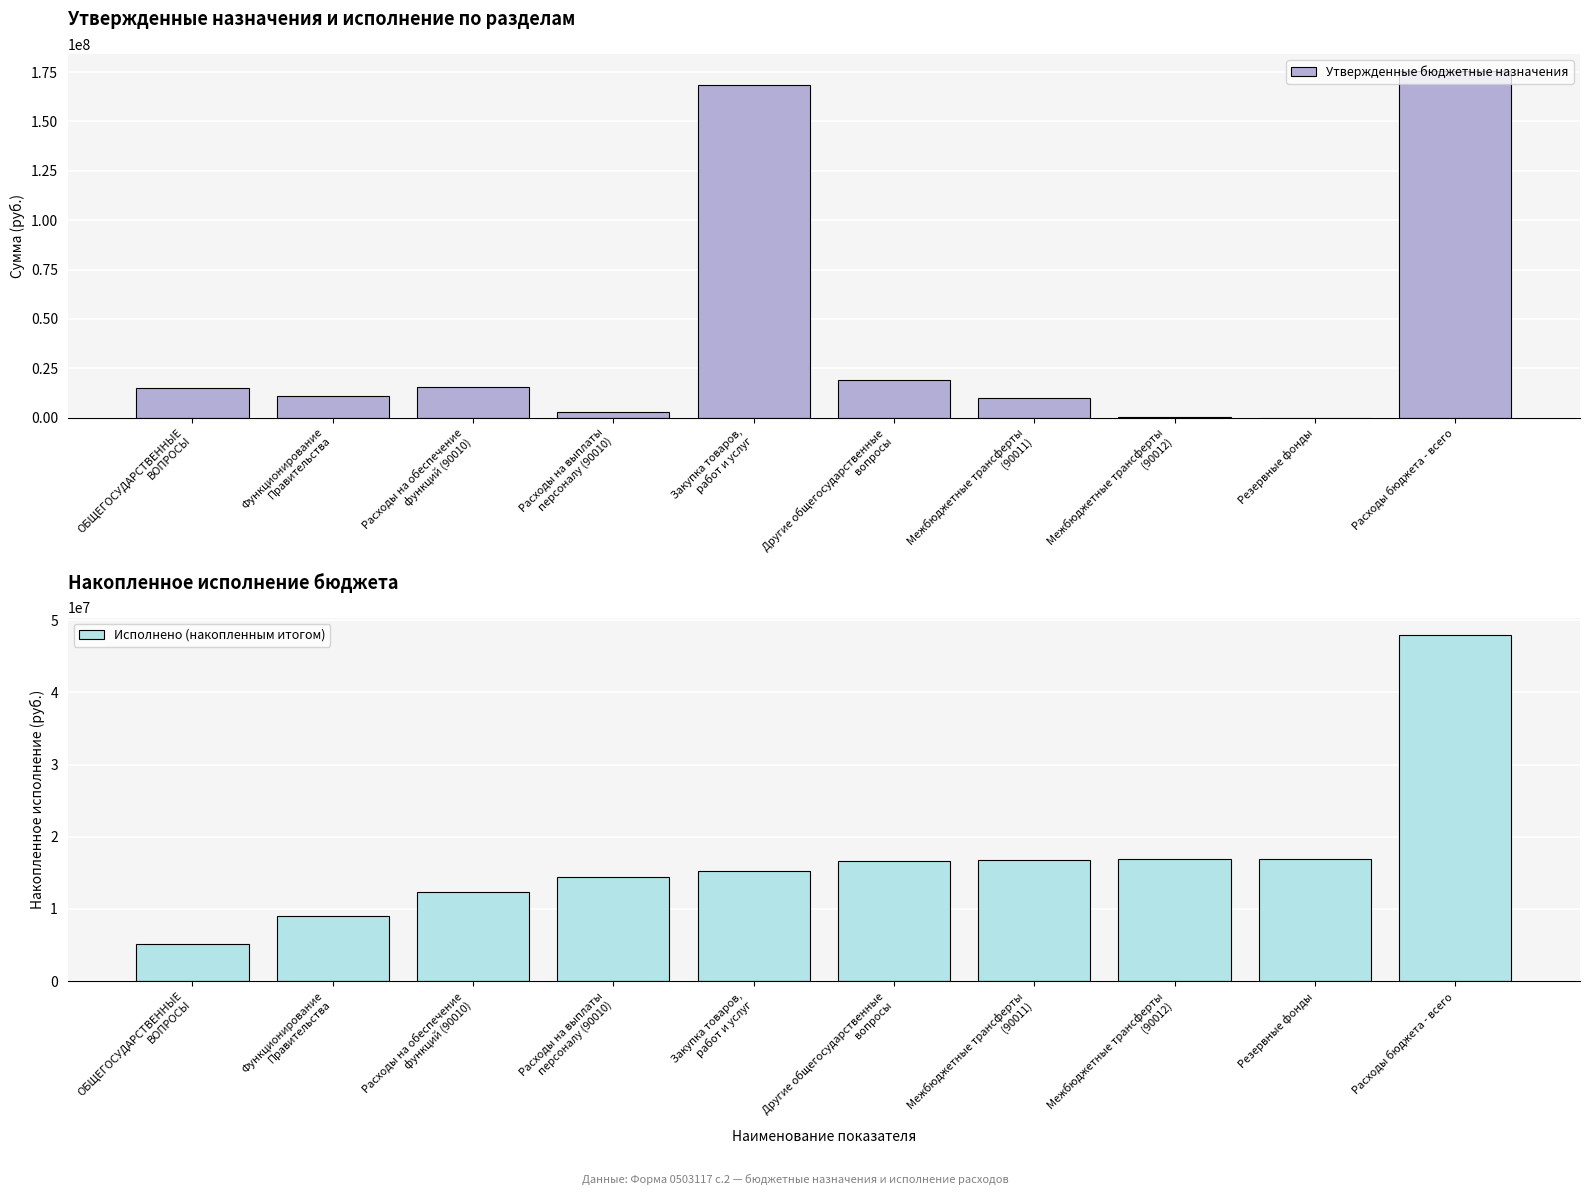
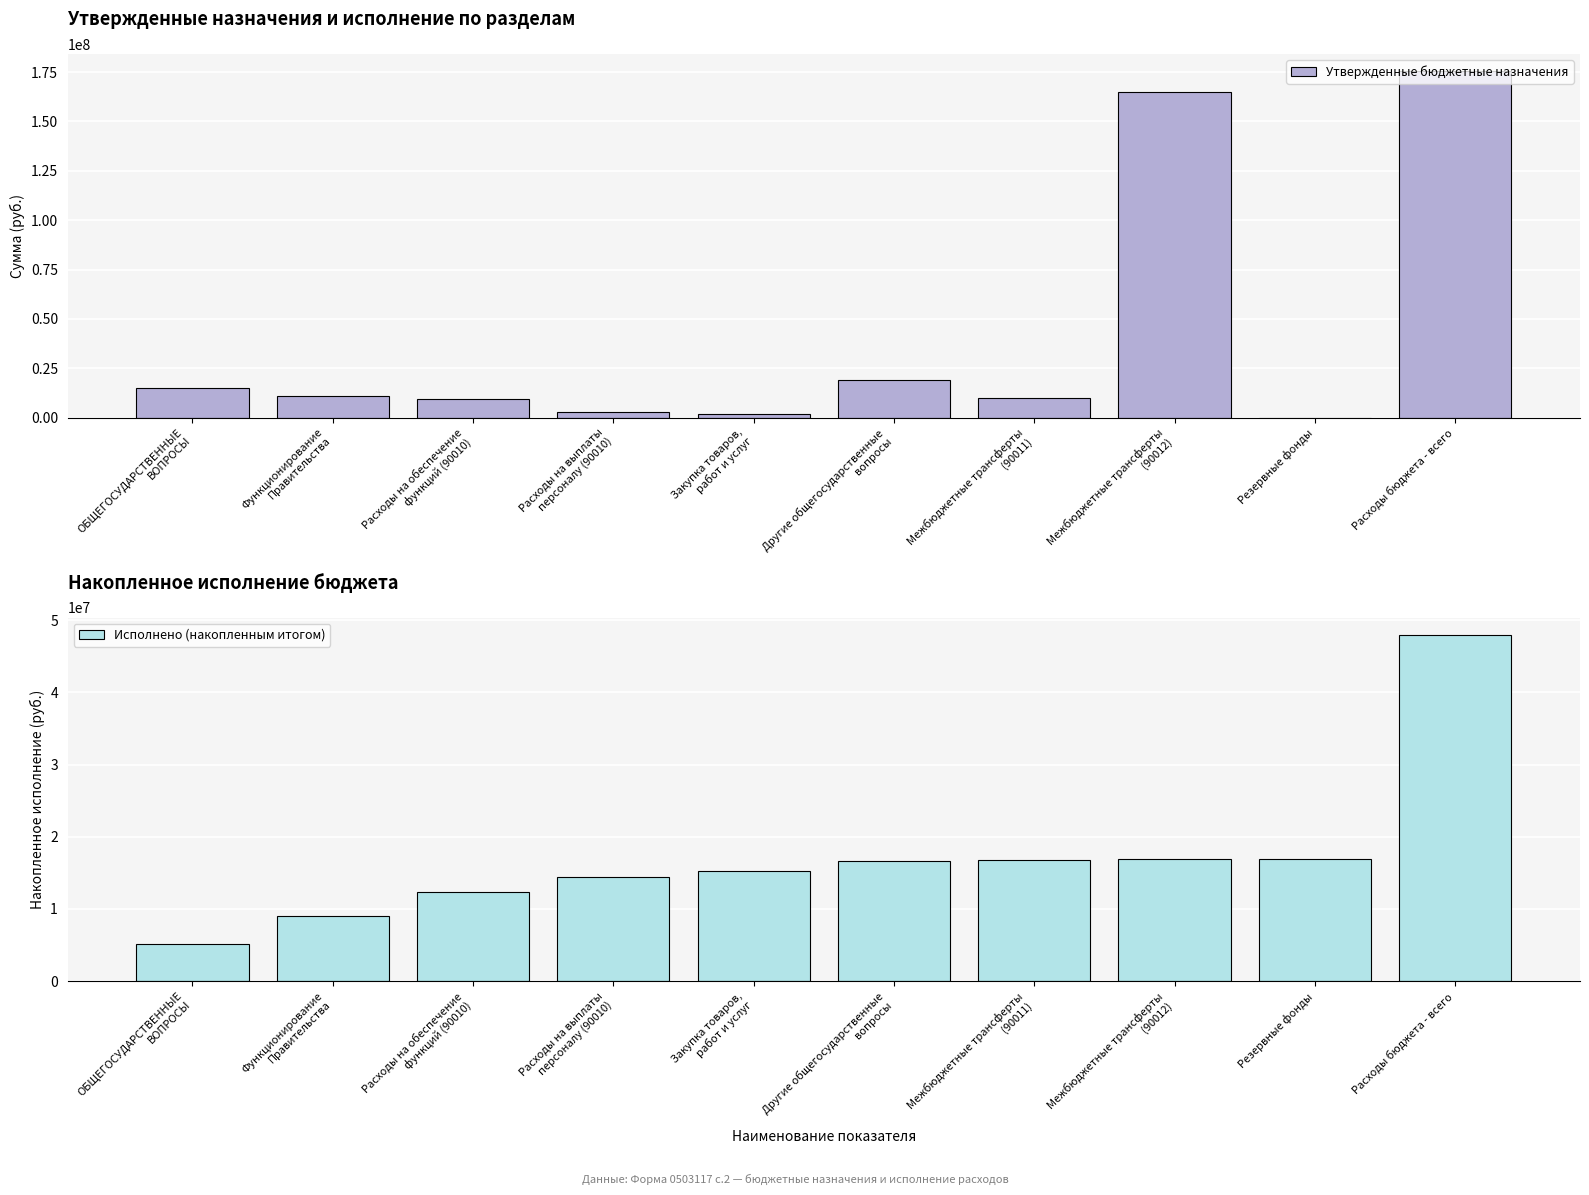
  {
    "Утвержденные назначения и исполнение по разделам": {
      "ОБЩЕГОСУДАРСТВЕННЫЕ ВОПРОСЫ": 15000000,
      "Функционирование Правительства": 11000000,
-     "Расходы на обеспечение функций (90010)": 15000000,
+     "Расходы на обеспечение функций (90010)": 9000000,
      "Расходы на выплаты персоналу (90010)": 3000000,
-     "Закупка товаров, работ и услуг": 169000000,
+     "Закупка товаров, работ и услуг": 2000000,
      "Другие общегосударственные вопросы": 19000000,
      "Межбюджетные трансферты (90011)": 10000000,
-     "Межбюджетные трансферты (90012)": 0
+     "Межбюджетные трансферты (90012)": 165000000
    },
    "Накопленное исполнение бюджета": {
      "ОБЩЕГОСУДАРСТВЕННЫЕ ВОПРОСЫ": 5000000,
      "Функционирование Правительства": 9000000,
      "Расходы на обеспечение функций (90010)": 12000000,
      "Расходы на выплаты персоналу (90010)": 14000000,
      "Закупка товаров, работ и услуг": 15000000,
      "Другие общегосударственные вопросы": 17000000,
      "Межбюджетные трансферты (90011)": 17000000,
      "Межбюджетные трансферты (90012)": 17000000,
      "Резервные фонды": 17000000,
      "Расходы бюджета - всего": 48000000
    }
  }
